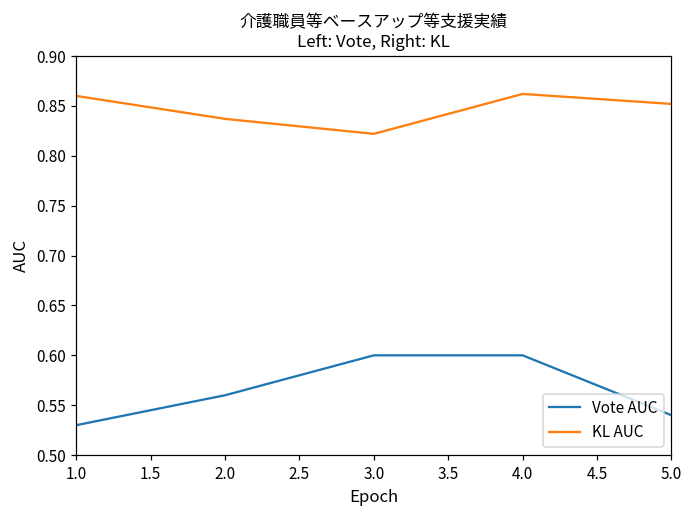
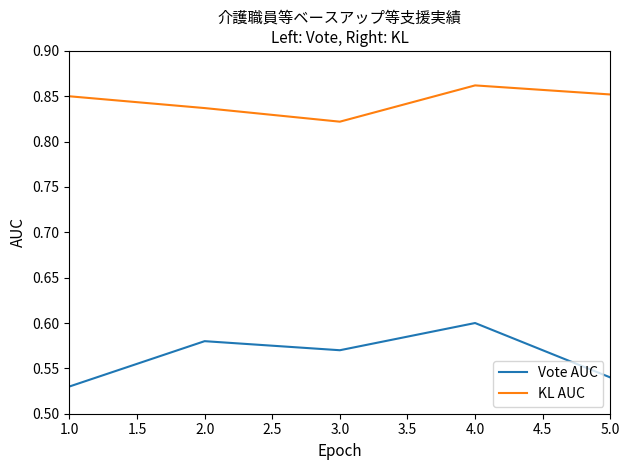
  {
    "Vote AUC": {
      "1.0": 0.53,
-     "2.0": 0.56,
-     "3.0": 0.60,
+     "2.0": 0.58,
+     "3.0": 0.57,
      "4.0": 0.60,
      "5.0": 0.54
    },
    "KL AUC": {
-     "1.0": 0.86,
+     "1.0": 0.85,
      "2.0": 0.84,
      "3.0": 0.82,
      "4.0": 0.86,
      "5.0": 0.85
    }
  }
